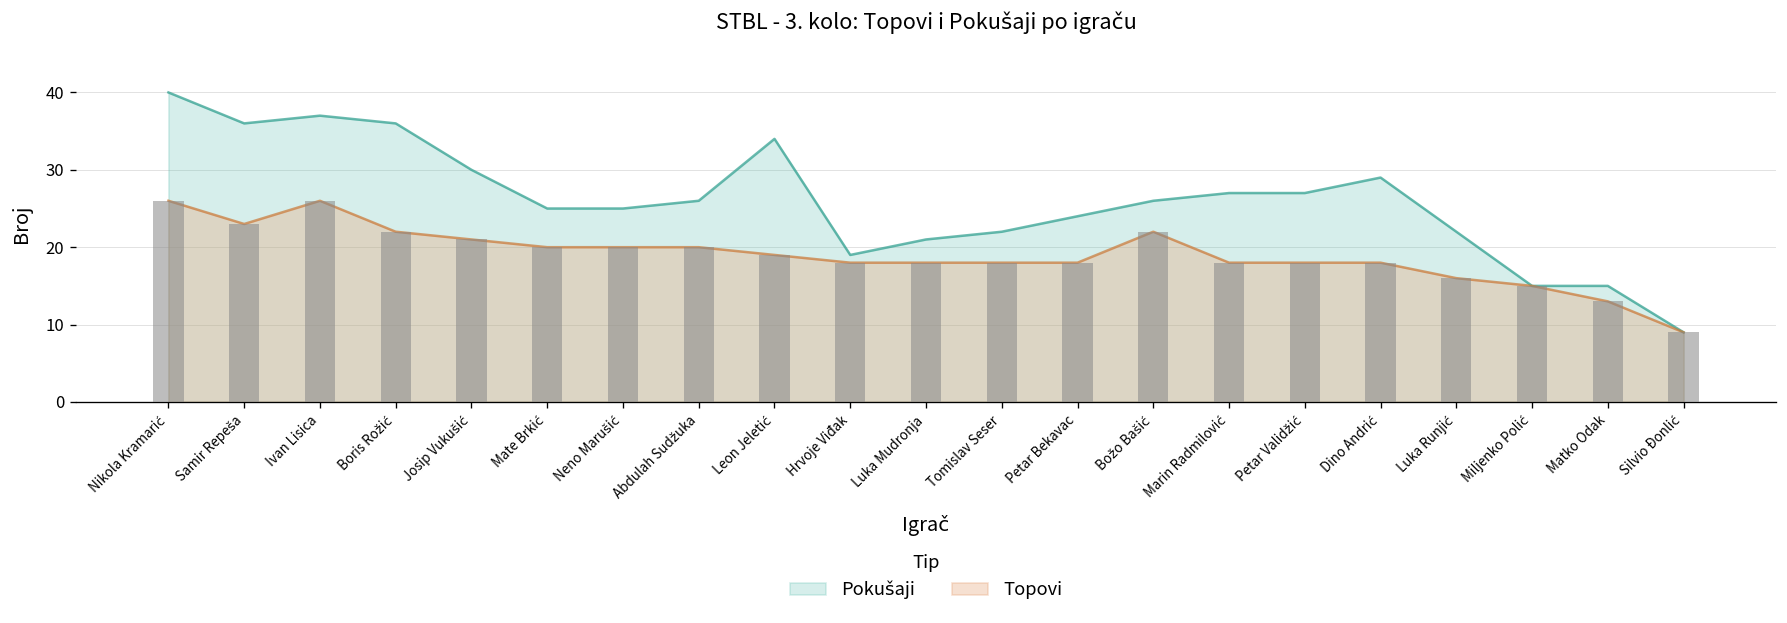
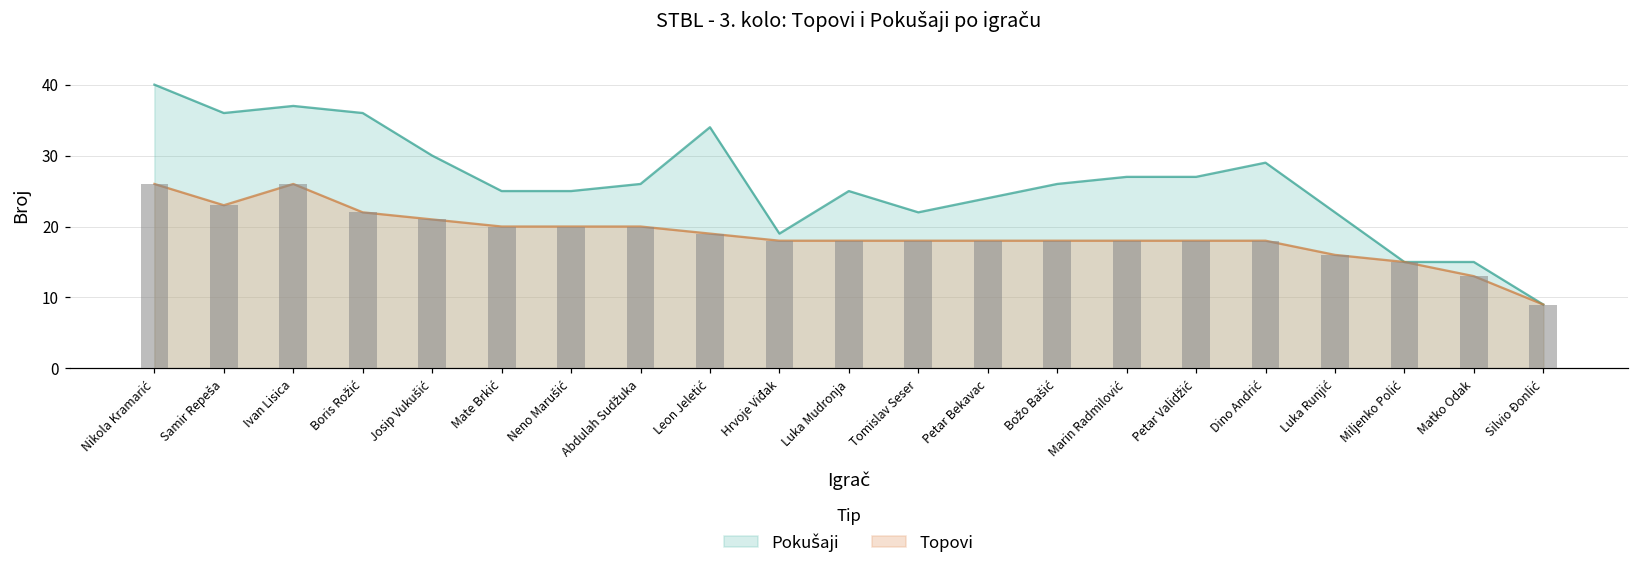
  {
    "Topovi": {
      "Nikola Kramarić": 26,
      "Samir Repeša": 23,
      "Ivan Lisica": 26,
      "Boris Rožić": 22,
      "Josip Vukušić": 21,
      "Mate Brkić": 20,
      "Neno Marušić": 20,
      "Abdulah Sudžuka": 20,
      "Leon Jeletić": 19,
      "Hrvoje Viđak": 18,
      "Luka Mudronja": 18,
      "Tomislav Seser": 18,
      "Petar Bekavac": 18,
-     "Božo Bašić": 22,
+     "Božo Bašić": 18,
      "Marin Radmilović": 18,
      "Petar Validžić": 18,
      "Dino Andrić": 18,
      "Luka Runjić": 16,
      "Miljenko Polić": 15,
      "Matko Odak": 13,
      "Silvio Đonlić": 9
    },
    "Pokušaji": {
      "Nikola Kramarić": 40,
      "Samir Repeša": 36,
      "Ivan Lisica": 37,
      "Boris Rožić": 36,
      "Josip Vukušić": 30,
      "Mate Brkić": 25,
      "Neno Marušić": 25,
      "Abdulah Sudžuka": 26,
      "Leon Jeletić": 34,
      "Hrvoje Viđak": 19,
-     "Luka Mudronja": 21,
+     "Luka Mudronja": 25,
      "Tomislav Seser": 22,
      "Petar Bekavac": 24,
      "Božo Bašić": 26,
      "Marin Radmilović": 27,
      "Petar Validžić": 27,
      "Dino Andrić": 29,
      "Luka Runjić": 22,
      "Matko Odak": 15
    }
  }
